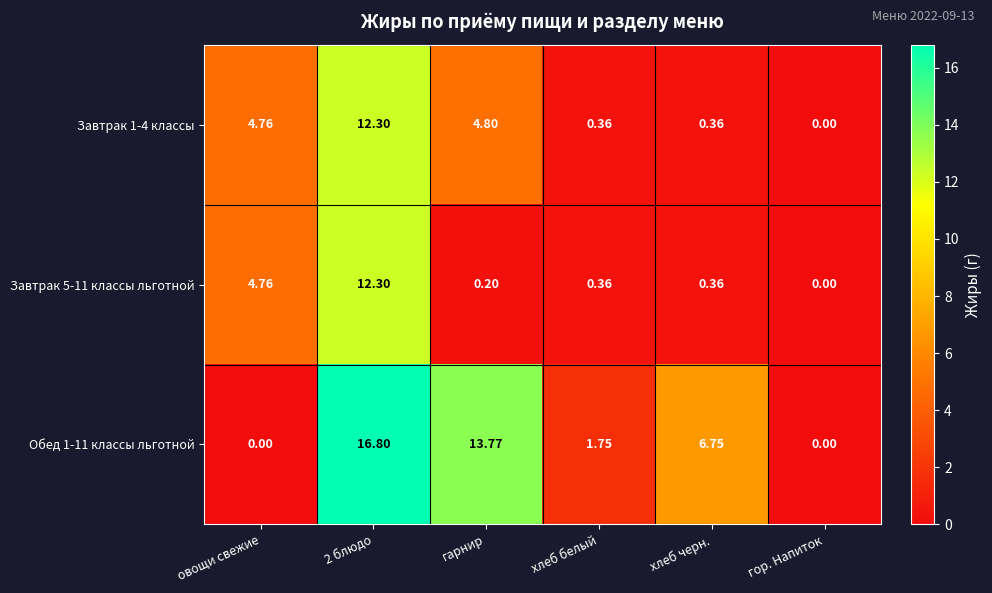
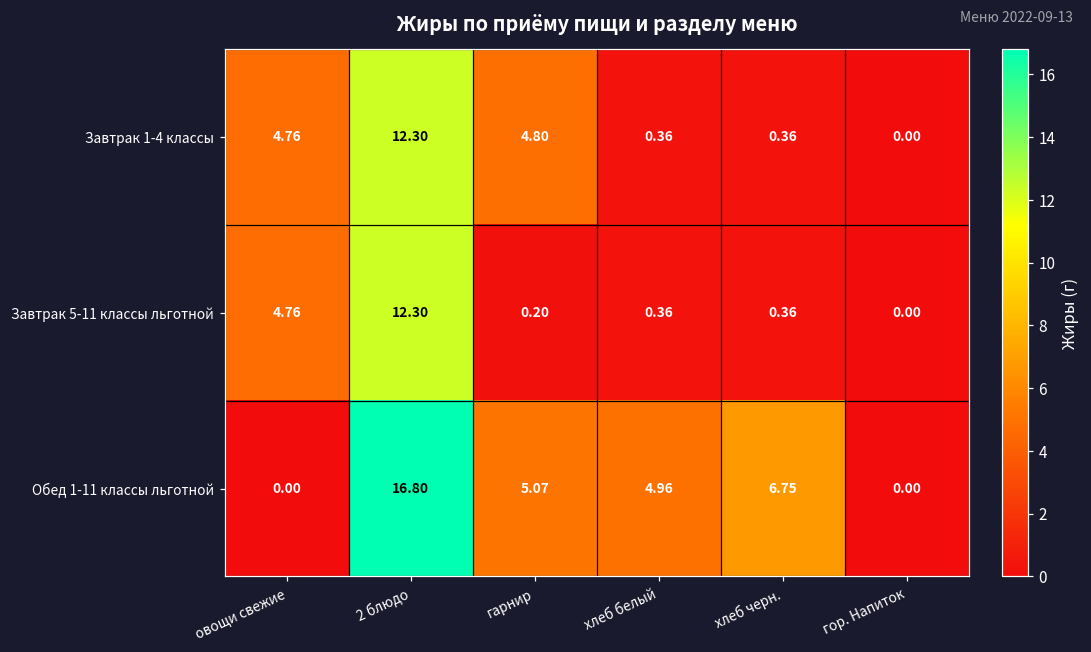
  {
    "Завтрак 1-4 классы": {
      "овощи свежие": 4.76,
      "2 блюдо": 12.30,
      "гарнир": 4.80,
      "хлеб белый": 0.36,
      "хлеб черн.": 0.36,
      "гор. Напиток": 0.00
    },
    "Завтрак 5-11 классы льготной": {
      "овощи свежие": 4.76,
      "2 блюдо": 12.30,
      "гарнир": 0.20,
      "хлеб белый": 0.36,
      "хлеб черн.": 0.36,
      "гор. Напиток": 0.00
    },
    "Обед 1-11 классы льготной": {
      "овощи свежие": 0.00,
      "2 блюдо": 16.80,
-     "гарнир": 13.77,
-     "хлеб белый": 1.75,
+     "гарнир": 5.07,
+     "хлеб белый": 4.96,
      "хлеб черн.": 6.75,
      "гор. Напиток": 0.00
    }
  }
